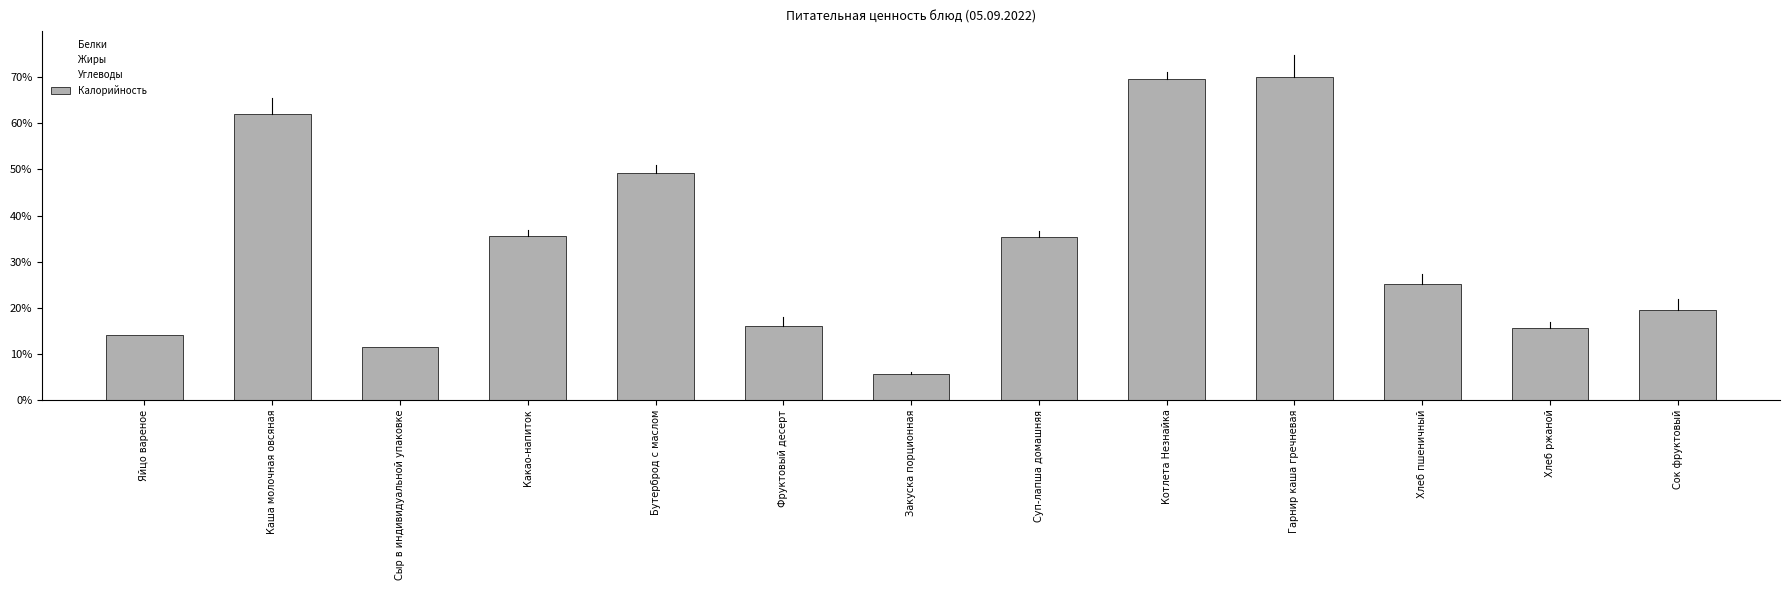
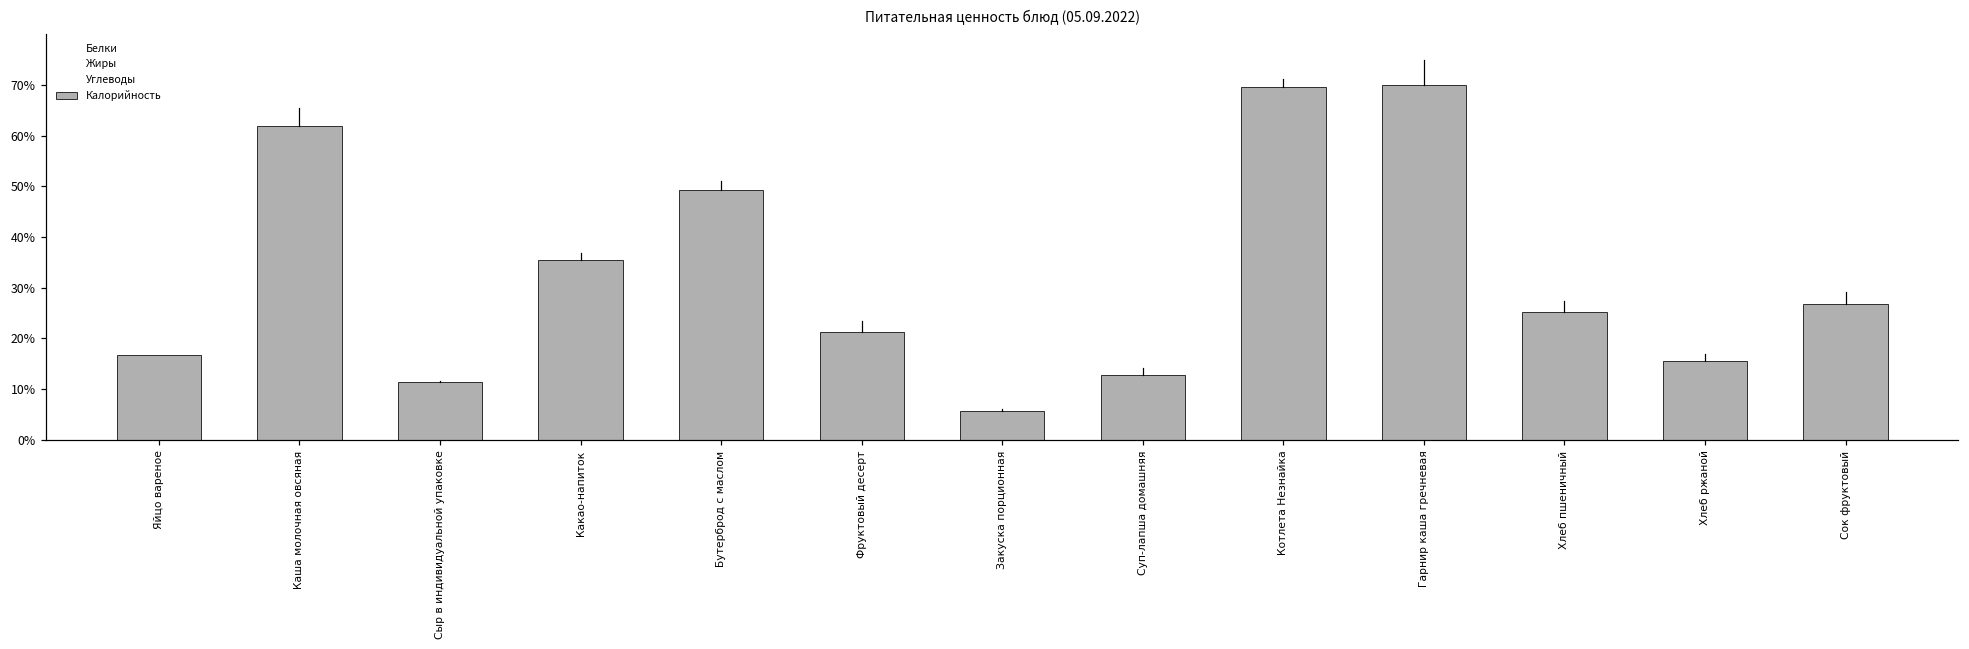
  {
    "Калорийность": {
-     "Яйцо вареное": "14%",
+     "Яйцо вареное": "17%",
      "Каша молочная овсяная": "62%",
      "Сыр в индивидуальной упаковке": "11%",
      "Какао-напиток": "36%",
      "Бутерброд с маслом": "49%",
-     "Фруктовый десерт": "16%",
+     "Фруктовый десерт": "21%",
      "Закуска порционная": "6%",
-     "Суп-лапша домашняя": "35%",
+     "Суп-лапша домашняя": "13%",
      "Котлета Незнайка": "70%",
      "Гарнир каша гречневая": "70%",
      "Хлеб пшеничный": "25%",
      "Хлеб ржаной": "16%",
-     "Сок фруктовый": "19%"
+     "Сок фруктовый": "27%"
    }
  }
